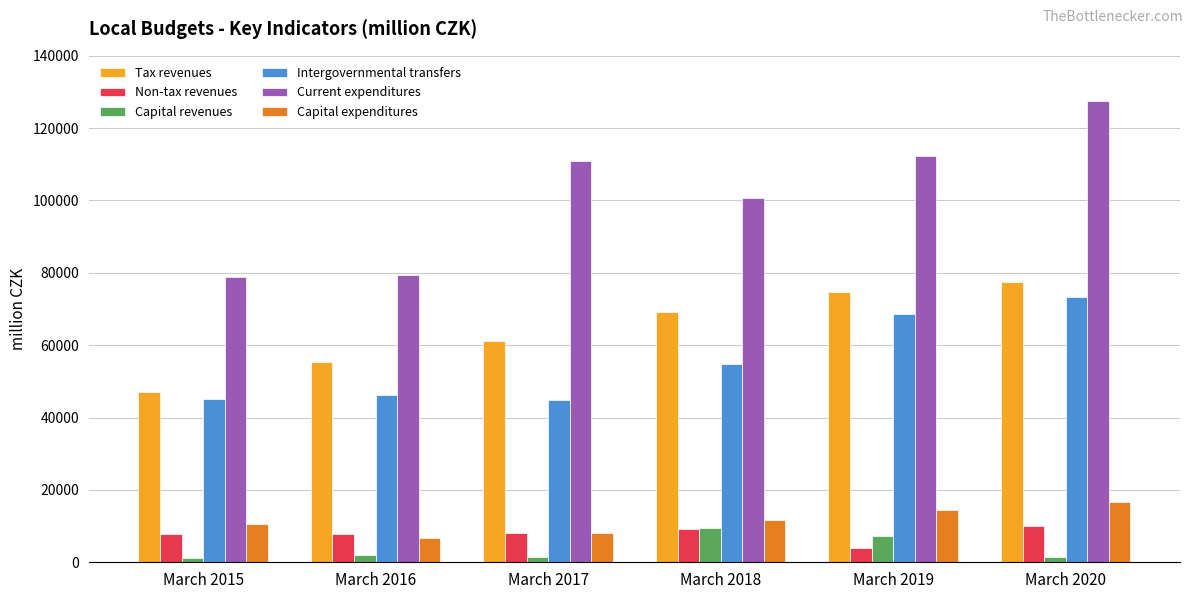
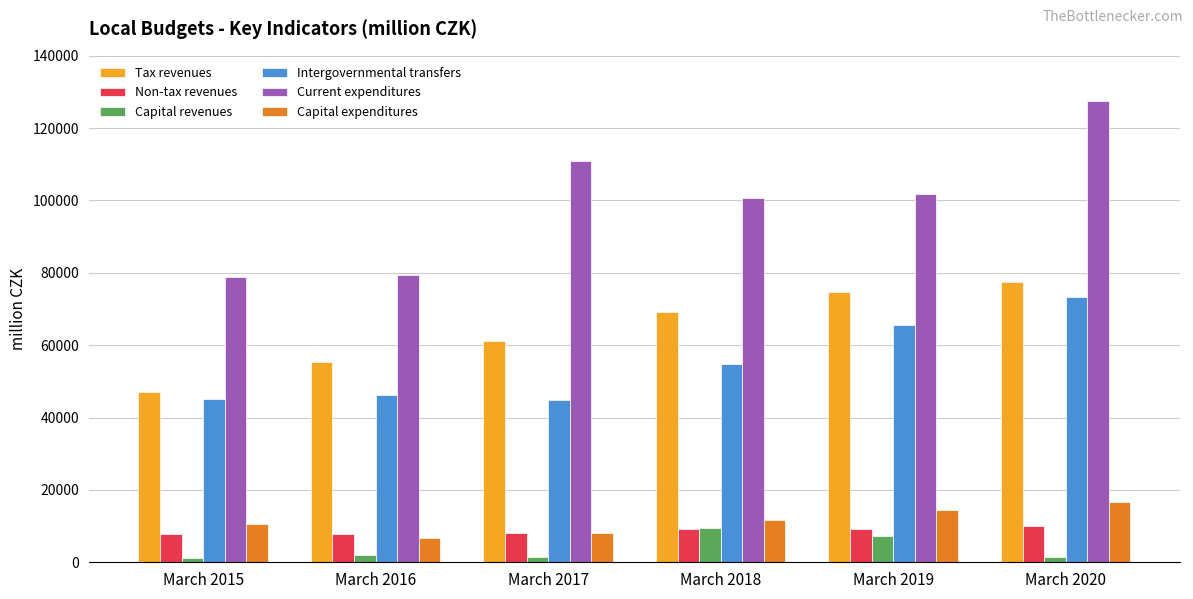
  {
    "Non-tax revenues": {
      "March 2015": 8000,
      "March 2016": 8000,
      "March 2017": 8000,
      "March 2018": 9000,
-     "March 2019": 4000,
+     "March 2019": 9000,
      "March 2020": 10000
    },
    "Capital revenues": {
      "March 2015": 1000,
      "March 2016": 2000,
      "March 2017": 2000,
      "March 2018": 10000,
      "March 2019": 7000,
      "March 2020": 1000
    },
    "Intergovernmental transfers": {
      "March 2015": 45000,
      "March 2016": 46000,
      "March 2017": 45000,
      "March 2018": 55000,
-     "March 2019": 69000,
+     "March 2019": 66000,
      "March 2020": 73000
    },
    "Current expenditures": {
      "March 2015": 79000,
      "March 2016": 79000,
      "March 2017": 111000,
      "March 2018": 101000,
-     "March 2019": 112000,
+     "March 2019": 102000,
      "March 2020": 128000
    }
  }
